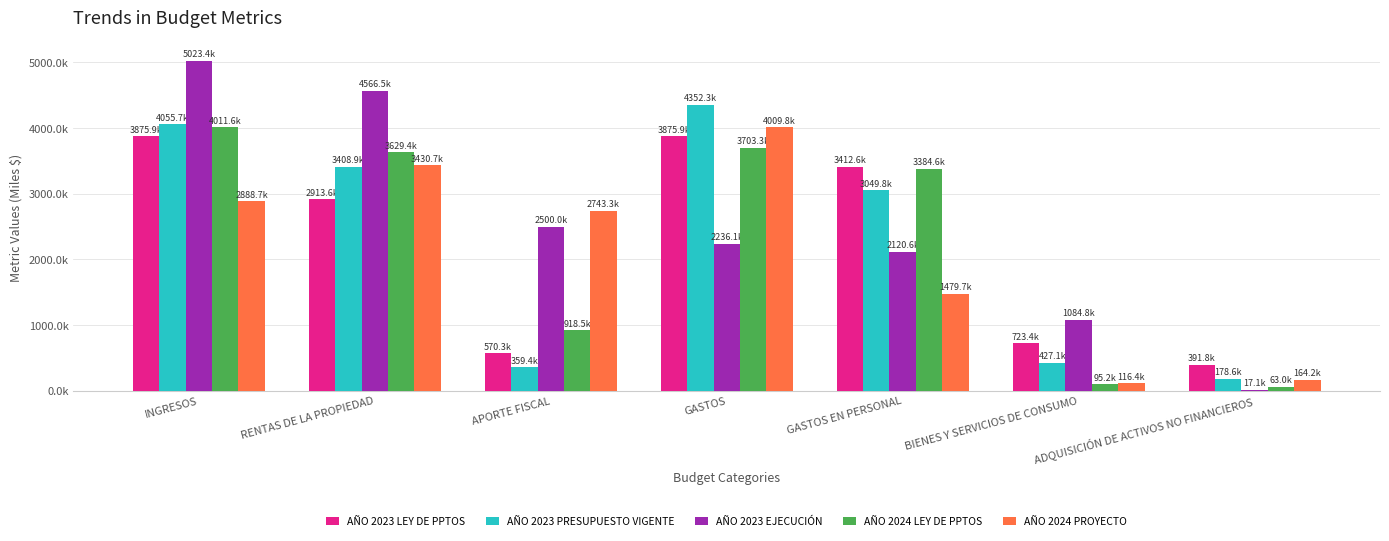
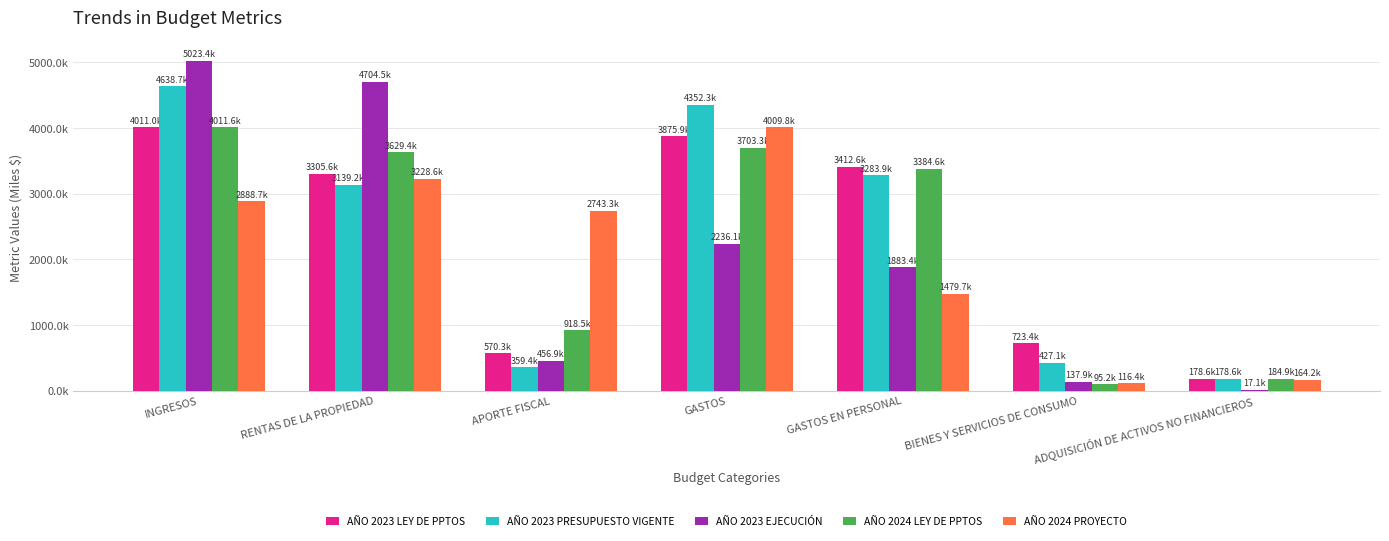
  {
    "AÑO 2023 LEY DE PPTOS": {
-     "INGRESOS": "3875.9k",
-     "RENTAS DE LA PROPIEDAD": "2913.6k",
+     "INGRESOS": "4011.0k",
+     "RENTAS DE LA PROPIEDAD": "3305.6k",
      "APORTE FISCAL": "570.3k",
      "GASTOS": "3875.9k",
      "GASTOS EN PERSONAL": "3412.6k",
      "BIENES Y SERVICIOS DE CONSUMO": "723.4k",
-     "ADQUISICIÓN DE ACTIVOS NO FINANCIEROS": "391.8k"
+     "ADQUISICIÓN DE ACTIVOS NO FINANCIEROS": "178.6k"
    },
    "AÑO 2023 PRESUPUESTO VIGENTE": {
-     "INGRESOS": "4055.7k",
-     "RENTAS DE LA PROPIEDAD": "3408.9k",
+     "INGRESOS": "4638.7k",
+     "RENTAS DE LA PROPIEDAD": "3139.2k",
      "APORTE FISCAL": "359.4k",
      "GASTOS": "4352.3k",
-     "GASTOS EN PERSONAL": "3049.8k",
+     "GASTOS EN PERSONAL": "3283.9k",
      "BIENES Y SERVICIOS DE CONSUMO": "427.1k",
      "ADQUISICIÓN DE ACTIVOS NO FINANCIEROS": "178.6k"
    },
    "AÑO 2023 EJECUCIÓN": {
      "INGRESOS": "5023.4k",
-     "RENTAS DE LA PROPIEDAD": "4566.5k",
-     "APORTE FISCAL": "2500.0k",
+     "RENTAS DE LA PROPIEDAD": "4704.5k",
+     "APORTE FISCAL": "456.9k",
      "GASTOS": "2236.1k",
-     "GASTOS EN PERSONAL": "2120.6k",
-     "BIENES Y SERVICIOS DE CONSUMO": "1084.8k",
+     "GASTOS EN PERSONAL": "1883.4k",
+     "BIENES Y SERVICIOS DE CONSUMO": "137.9k",
      "ADQUISICIÓN DE ACTIVOS NO FINANCIEROS": "17.1k"
    },
    "AÑO 2024 LEY DE PPTOS": {
      "INGRESOS": "4011.6k",
      "RENTAS DE LA PROPIEDAD": "3629.4k",
      "APORTE FISCAL": "918.5k",
      "GASTOS": "3703.3k",
      "GASTOS EN PERSONAL": "3384.6k",
      "BIENES Y SERVICIOS DE CONSUMO": "95.2k",
-     "ADQUISICIÓN DE ACTIVOS NO FINANCIEROS": "63.0k"
+     "ADQUISICIÓN DE ACTIVOS NO FINANCIEROS": "184.9k"
    },
    "AÑO 2024 PROYECTO": {
      "INGRESOS": "2888.7k",
-     "RENTAS DE LA PROPIEDAD": "3430.7k",
+     "RENTAS DE LA PROPIEDAD": "3228.6k",
      "APORTE FISCAL": "2743.3k",
      "GASTOS": "4009.8k",
      "GASTOS EN PERSONAL": "1479.7k",
      "BIENES Y SERVICIOS DE CONSUMO": "116.4k",
      "ADQUISICIÓN DE ACTIVOS NO FINANCIEROS": "164.2k"
    }
  }
